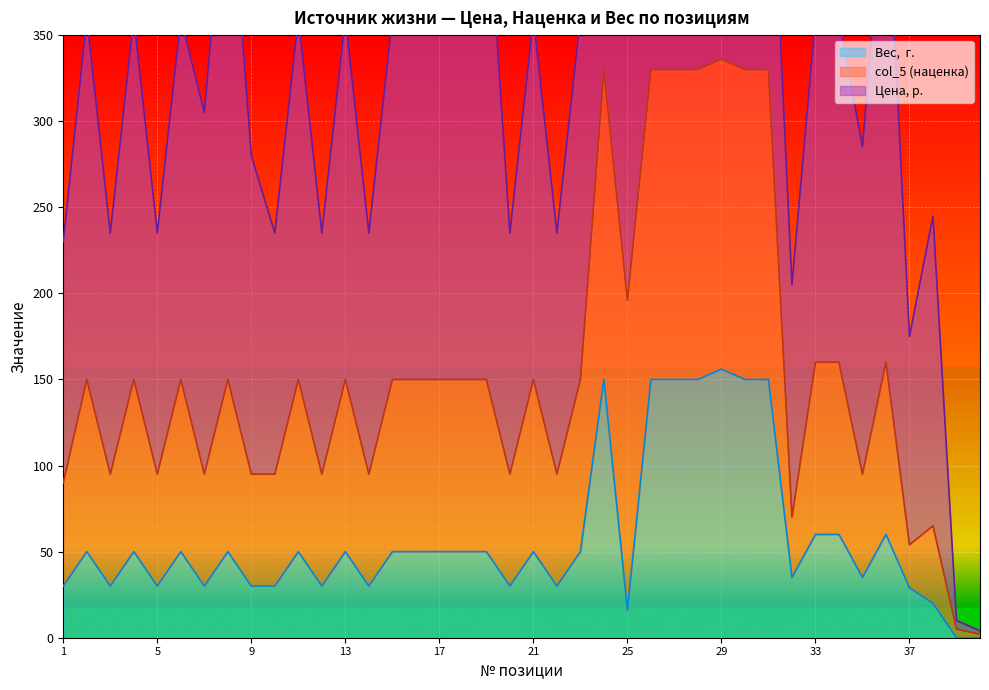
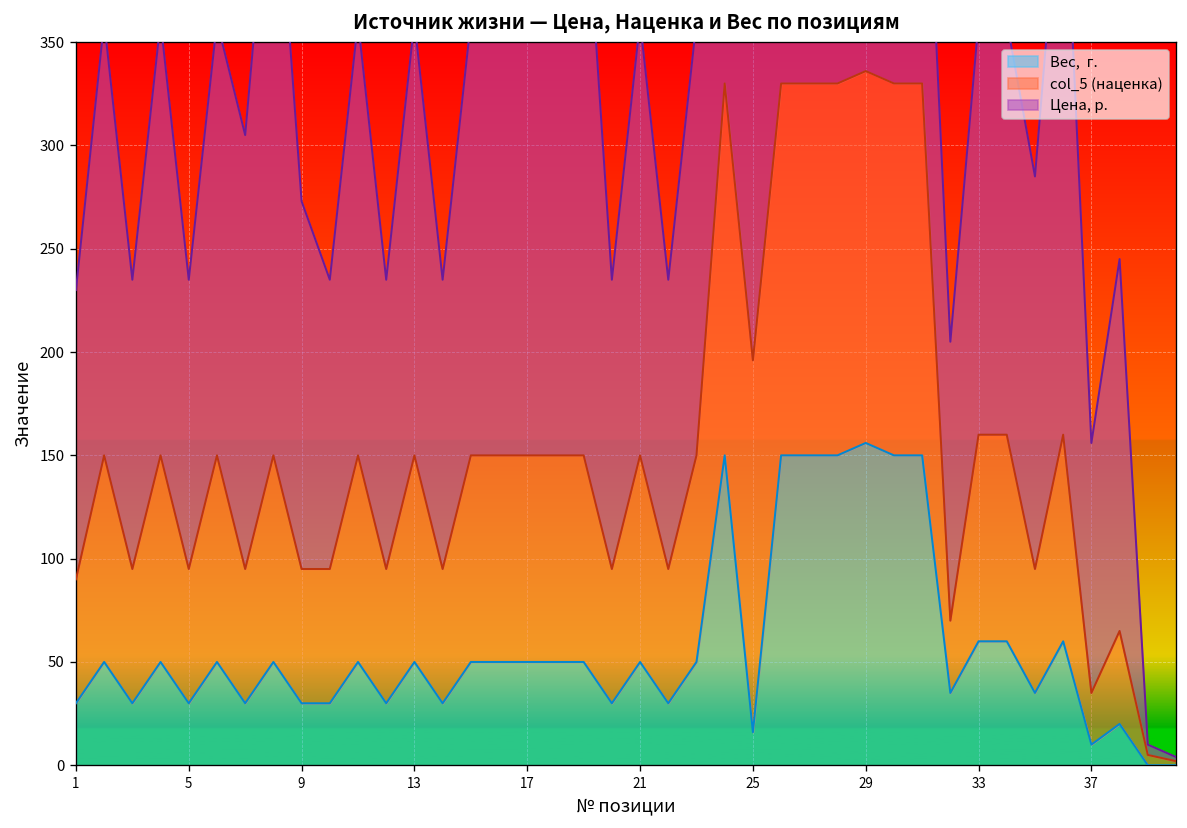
  {
    "Вес, г.": {
      "1": 30,
      "5": 30,
      "9": 30,
      "13": 50,
      "17": 50,
      "21": 50,
      "25": 16,
      "29": 156,
      "33": 60,
-     "37": 29
+     "37": 10
    },
    "col_5 (наценка)": {
      "1": 60,
      "5": 65,
      "9": 65,
      "13": 100,
      "17": 100,
      "21": 100,
      "25": 180,
      "29": 180,
      "33": 100,
      "37": 25
    },
    "Цена, р.": {
      "1": 140,
      "5": 140,
-     "9": 185,
+     "9": 178,
      "37": 121
    }
  }
